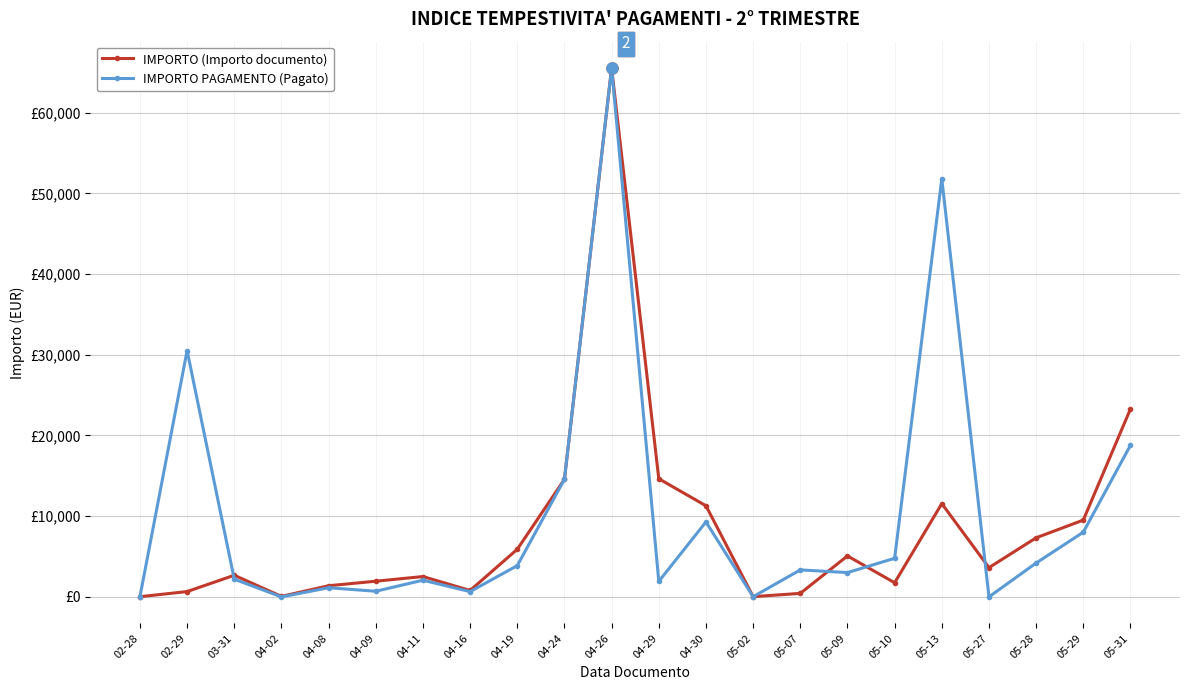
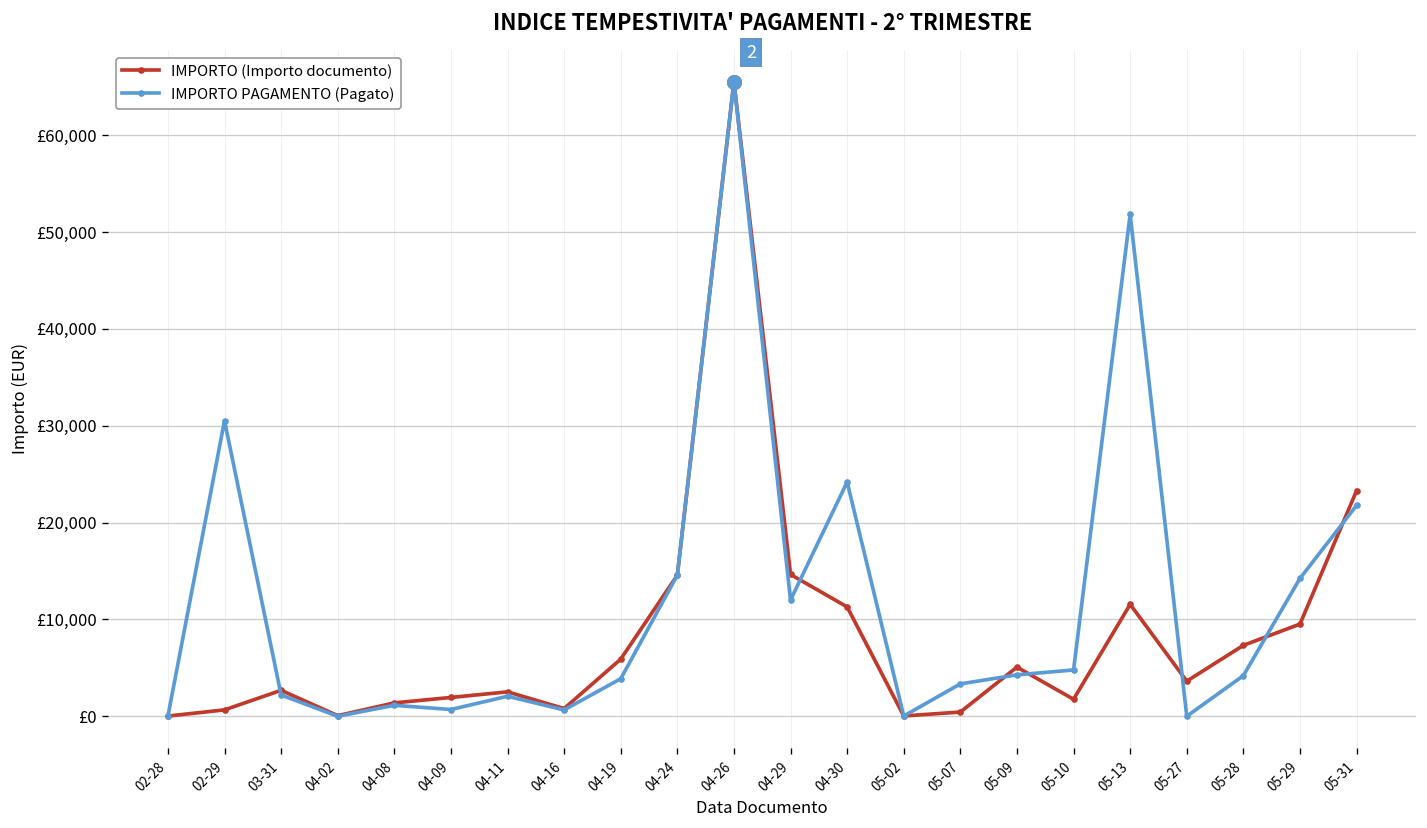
  {
    "IMPORTO PAGAMENTO (Pagato)": {
      "02-29": "£31,000",
      "03-31": "£2,000",
      "04-09": "£1,000",
      "04-11": "£2,000",
      "04-19": "£4,000",
-     "04-29": "£2,000",
-     "04-30": "£9,000",
+     "04-29": "£12,000",
+     "04-30": "£24,000",
      "05-07": "£3,000",
-     "05-09": "£3,000",
+     "05-09": "£4,000",
      "05-10": "£5,000",
      "05-13": "£52,000",
      "05-27": "£0",
      "05-28": "£4,000",
-     "05-29": "£8,000",
-     "05-31": "£19,000"
+     "05-29": "£14,000",
+     "05-31": "£22,000"
    }
  }
